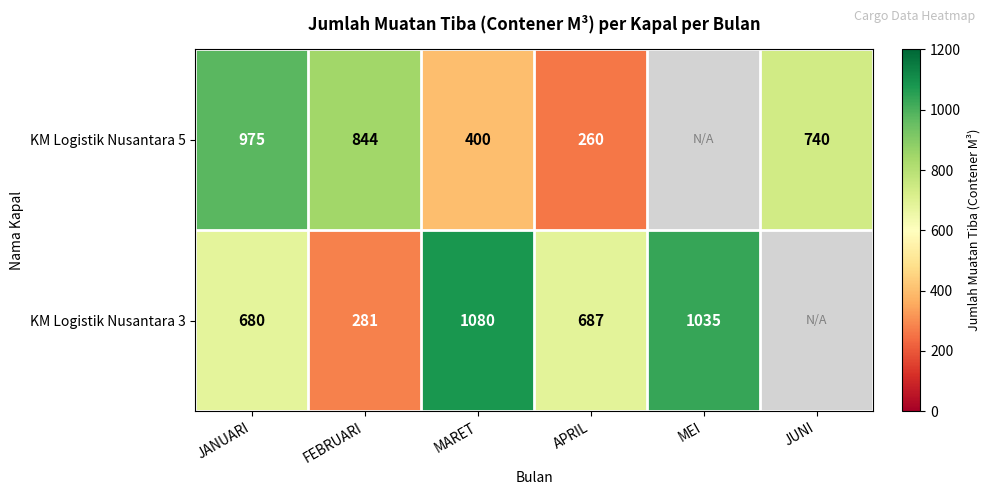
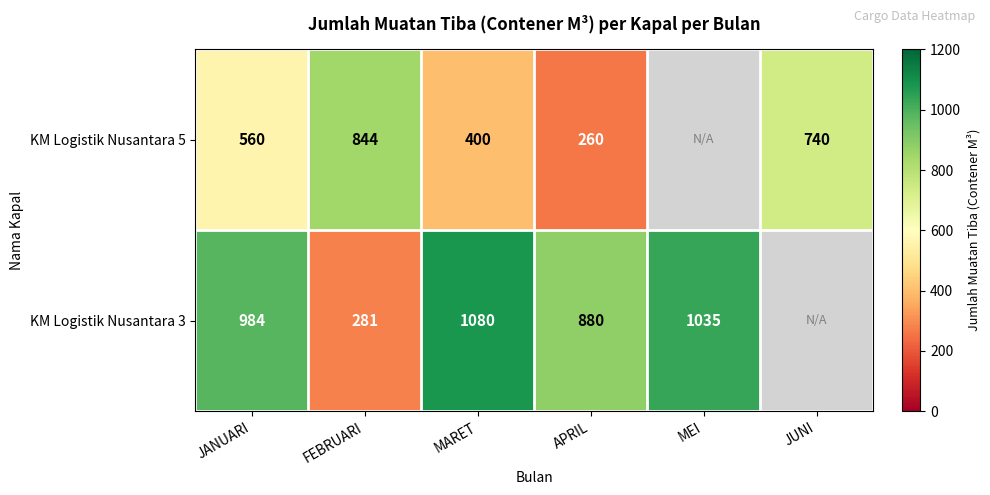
  {
    "KM Logistik Nusantara 5": {
-     "JANUARI": 975,
+     "JANUARI": 560,
      "FEBRUARI": 844,
      "MARET": 400,
      "APRIL": 260,
      "JUNI": 740
    },
    "KM Logistik Nusantara 3": {
-     "JANUARI": 680,
+     "JANUARI": 984,
      "FEBRUARI": 281,
      "MARET": 1080,
-     "APRIL": 687,
+     "APRIL": 880,
      "MEI": 1035
    }
  }
